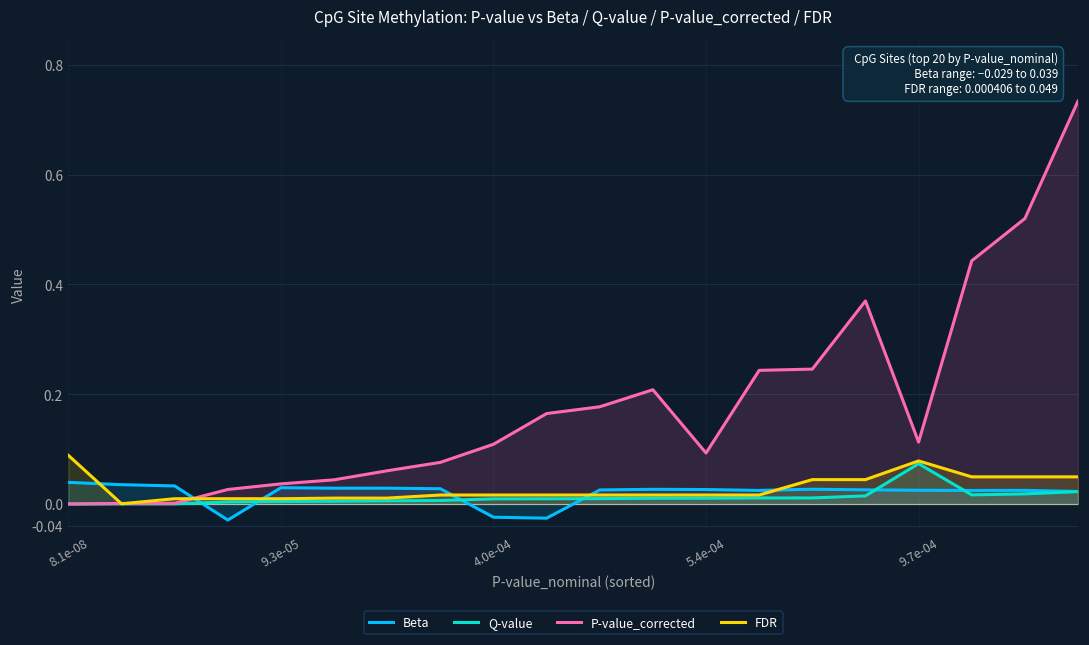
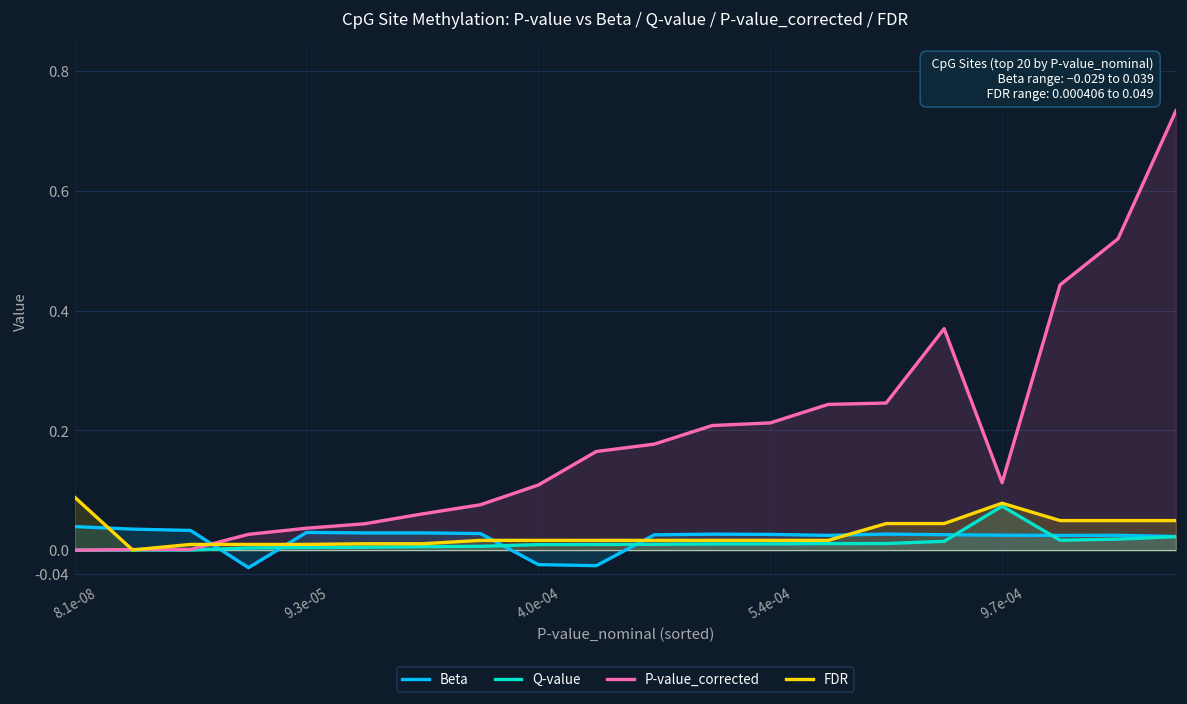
  {
    "Q-value": {
      "4.0e-04": 0.01,
      "5.4e-04": 0.01
    },
    "P-value_corrected": {
      "9.3e-05": 0.04,
      "4.0e-04": 0.11,
-     "5.4e-04": 0.09,
+     "5.4e-04": 0.21,
      "9.7e-04": 0.11
    },
    "FDR": {
      "8.1e-08": 0.09,
      "4.0e-04": 0.02,
      "5.4e-04": 0.02
    }
  }
